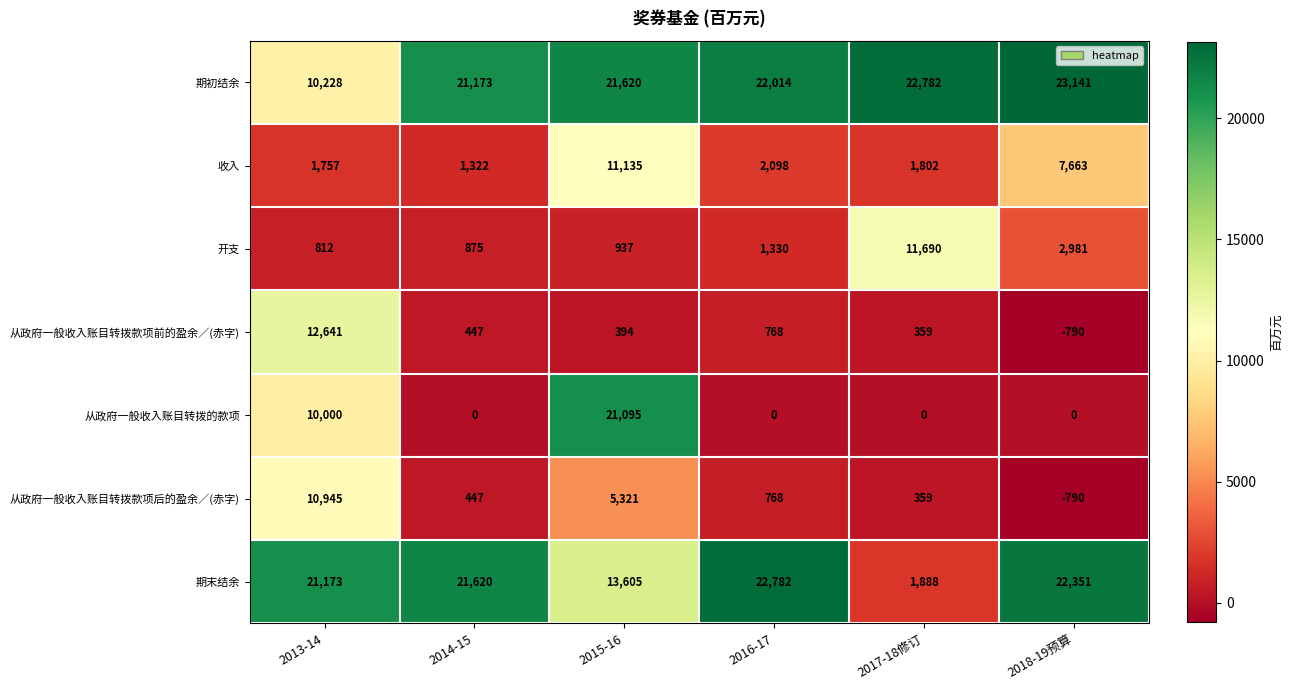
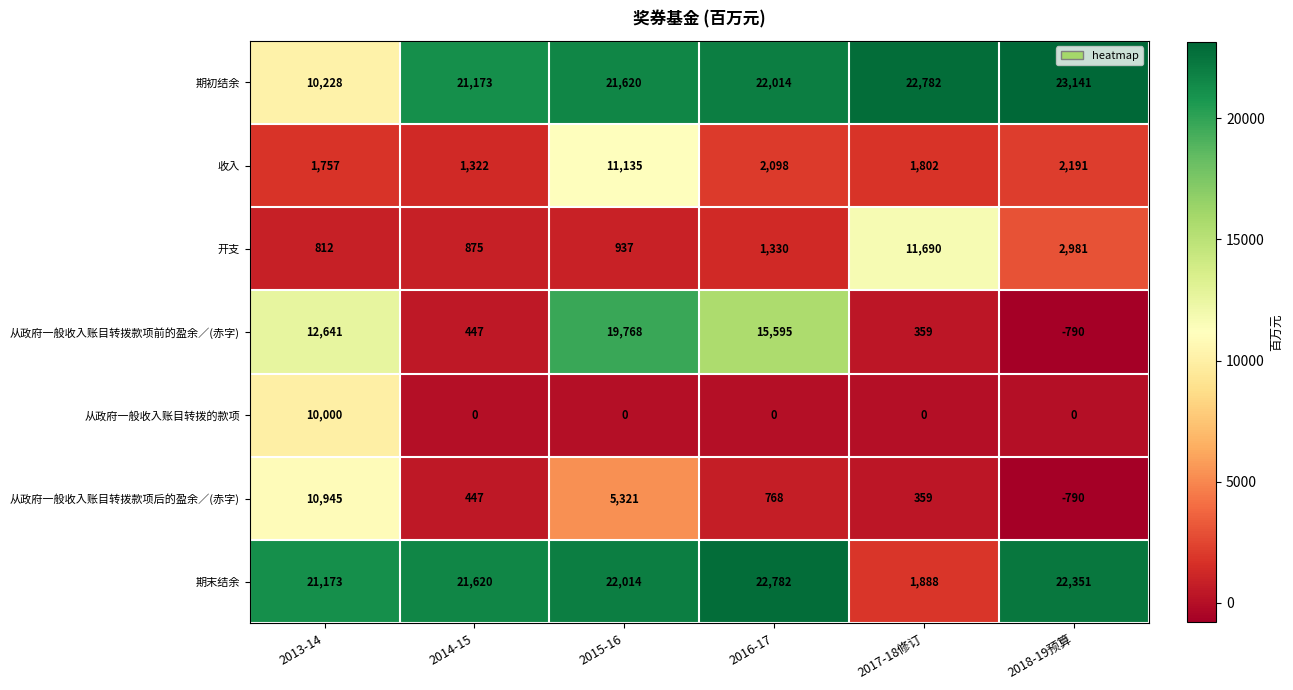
  {
    "期初结余": {
      "2013-14": "10,228",
      "2014-15": "21,173",
      "2015-16": "21,620",
      "2016-17": "22,014",
      "2017-18修订": "22,782",
      "2018-19预算": "23,141"
    },
    "收入": {
      "2013-14": "1,757",
      "2014-15": "1,322",
      "2015-16": "11,135",
      "2016-17": "2,098",
      "2017-18修订": "1,802",
-     "2018-19预算": "7,663"
+     "2018-19预算": "2,191"
    },
    "开支": {
      "2013-14": "812",
      "2014-15": "875",
      "2015-16": "937",
      "2016-17": "1,330",
      "2017-18修订": "11,690",
      "2018-19预算": "2,981"
    },
    "从政府一般收入账目转拨款项前的盈余／(赤字)": {
      "2013-14": "12,641",
      "2014-15": "447",
-     "2015-16": "394",
-     "2016-17": "768",
+     "2015-16": "19,768",
+     "2016-17": "15,595",
      "2017-18修订": "359",
      "2018-19预算": "-790"
    },
    "从政府一般收入账目转拨的款项": {
      "2013-14": "10,000",
      "2014-15": "0",
-     "2015-16": "21,095",
+     "2015-16": "0",
      "2016-17": "0",
      "2017-18修订": "0",
      "2018-19预算": "0"
    },
    "从政府一般收入账目转拨款项后的盈余／(赤字)": {
      "2013-14": "10,945",
      "2014-15": "447",
      "2015-16": "5,321",
      "2016-17": "768",
      "2017-18修订": "359",
      "2018-19预算": "-790"
    },
    "期末结余": {
      "2013-14": "21,173",
      "2014-15": "21,620",
-     "2015-16": "13,605",
+     "2015-16": "22,014",
      "2016-17": "22,782",
      "2017-18修订": "1,888",
      "2018-19预算": "22,351"
    }
  }
